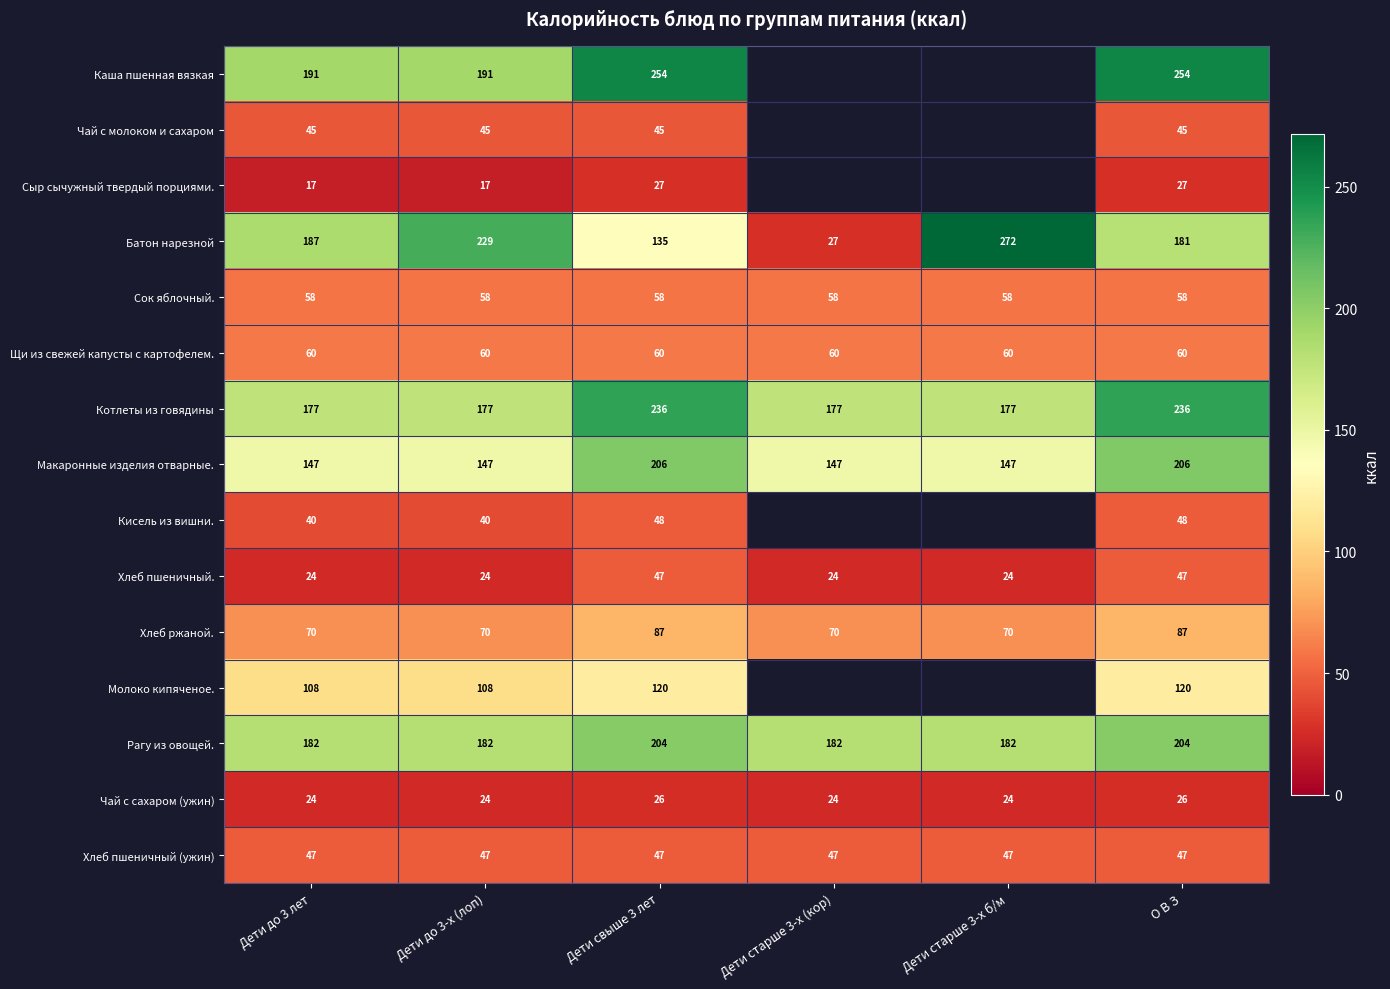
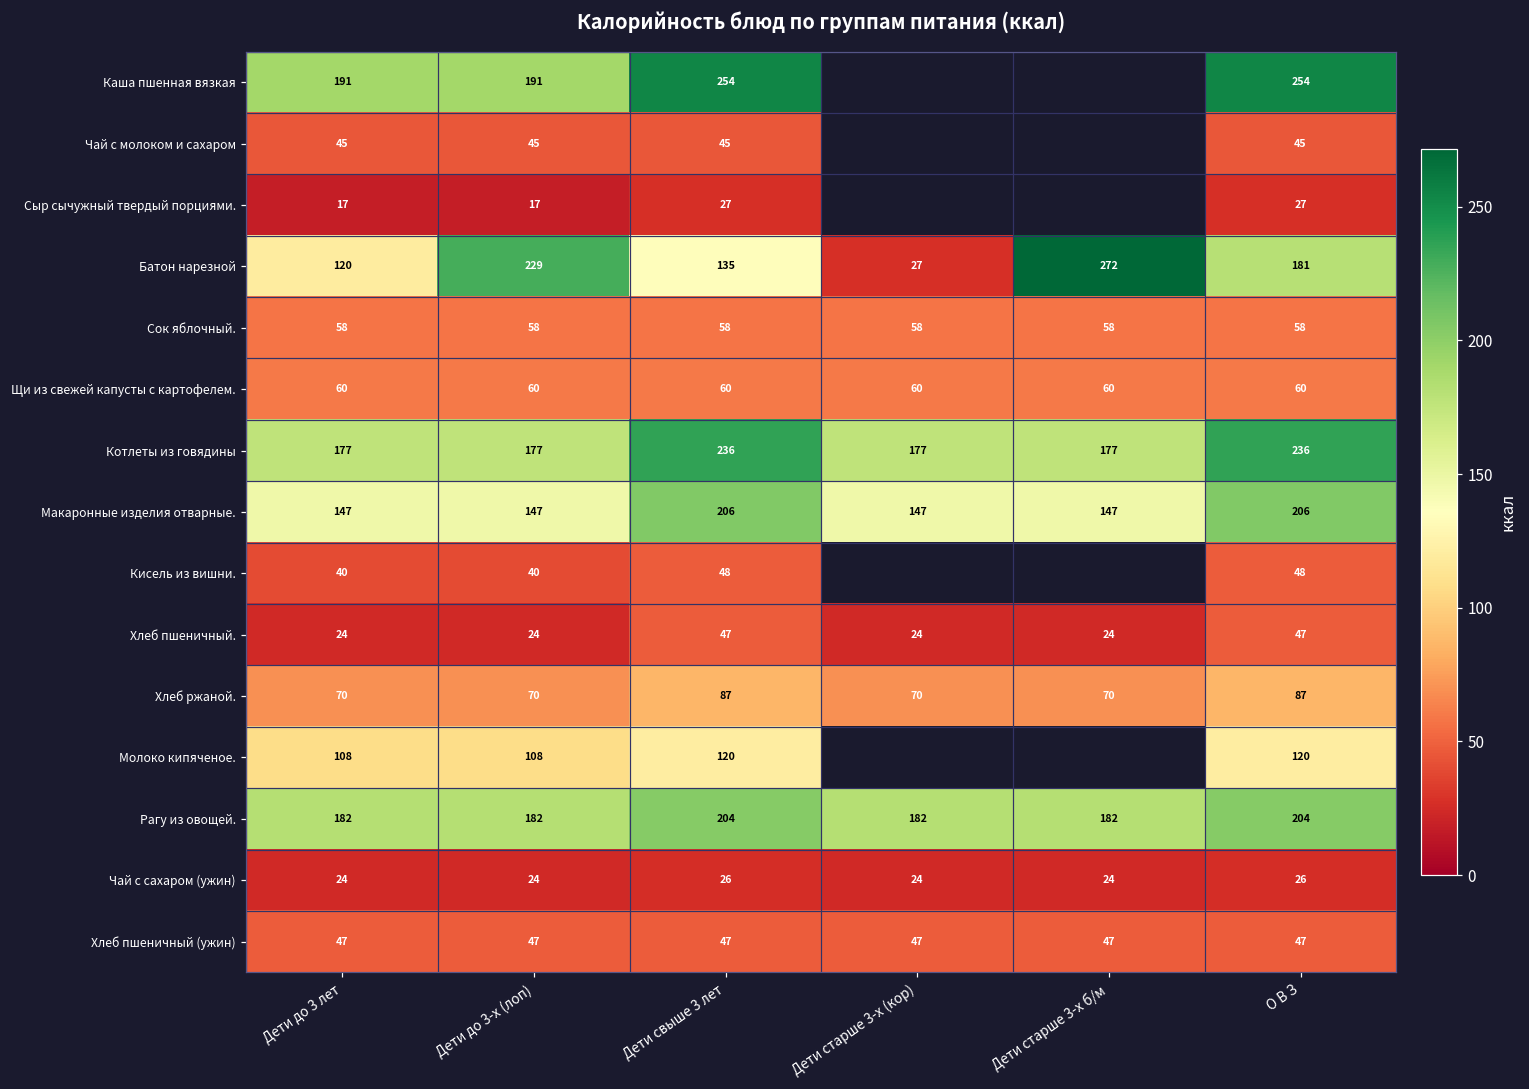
  {
    "Каша пшенная вязкая": {
      "Дети до 3 лет": 191,
      "Дети до 3-х (лоп)": 191,
      "Дети свыше 3 лет": 254,
      "О В З": 254
    },
    "Чай с молоком и сахаром": {
      "Дети до 3 лет": 45,
      "Дети до 3-х (лоп)": 45,
      "Дети свыше 3 лет": 45,
      "О В З": 45
    },
    "Сыр сычужный твердый порциями.": {
      "Дети до 3 лет": 17,
      "Дети до 3-х (лоп)": 17,
      "Дети свыше 3 лет": 27,
      "О В З": 27
    },
    "Батон нарезной": {
-     "Дети до 3 лет": 187,
+     "Дети до 3 лет": 120,
      "Дети до 3-х (лоп)": 229,
      "Дети свыше 3 лет": 135,
      "Дети старше 3-х (кор)": 27,
      "Дети старше 3-х б/м": 272,
      "О В З": 181
    },
    "Сок яблочный.": {
      "Дети до 3 лет": 58,
      "Дети до 3-х (лоп)": 58,
      "Дети свыше 3 лет": 58,
      "Дети старше 3-х (кор)": 58,
      "Дети старше 3-х б/м": 58,
      "О В З": 58
    },
    "Щи из свежей капусты с картофелем.": {
      "Дети до 3 лет": 60,
      "Дети до 3-х (лоп)": 60,
      "Дети свыше 3 лет": 60,
      "Дети старше 3-х (кор)": 60,
      "Дети старше 3-х б/м": 60,
      "О В З": 60
    },
    "Котлеты из говядины": {
      "Дети до 3 лет": 177,
      "Дети до 3-х (лоп)": 177,
      "Дети свыше 3 лет": 236,
      "Дети старше 3-х (кор)": 177,
      "Дети старше 3-х б/м": 177,
      "О В З": 236
    },
    "Макаронные изделия отварные.": {
      "Дети до 3 лет": 147,
      "Дети до 3-х (лоп)": 147,
      "Дети свыше 3 лет": 206,
      "Дети старше 3-х (кор)": 147,
      "Дети старше 3-х б/м": 147,
      "О В З": 206
    },
    "Кисель из вишни.": {
      "Дети до 3 лет": 40,
      "Дети до 3-х (лоп)": 40,
      "Дети свыше 3 лет": 48,
      "О В З": 48
    },
    "Хлеб пшеничный.": {
      "Дети до 3 лет": 24,
      "Дети до 3-х (лоп)": 24,
      "Дети свыше 3 лет": 47,
      "Дети старше 3-х (кор)": 24,
      "Дети старше 3-х б/м": 24,
      "О В З": 47
    },
    "Хлеб ржаной.": {
      "Дети до 3 лет": 70,
      "Дети до 3-х (лоп)": 70,
      "Дети свыше 3 лет": 87,
      "Дети старше 3-х (кор)": 70,
      "Дети старше 3-х б/м": 70,
      "О В З": 87
    },
    "Молоко кипяченое.": {
      "Дети до 3 лет": 108,
      "Дети до 3-х (лоп)": 108,
      "Дети свыше 3 лет": 120,
      "О В З": 120
    },
    "Рагу из овощей.": {
      "Дети до 3 лет": 182,
      "Дети до 3-х (лоп)": 182,
      "Дети свыше 3 лет": 204,
      "Дети старше 3-х (кор)": 182,
      "Дети старше 3-х б/м": 182,
      "О В З": 204
    },
    "Чай с сахаром (ужин)": {
      "Дети до 3 лет": 24,
      "Дети до 3-х (лоп)": 24,
      "Дети свыше 3 лет": 26,
      "Дети старше 3-х (кор)": 24,
      "Дети старше 3-х б/м": 24,
      "О В З": 26
    },
    "Хлеб пшеничный (ужин)": {
      "Дети до 3 лет": 47,
      "Дети до 3-х (лоп)": 47,
      "Дети свыше 3 лет": 47,
      "Дети старше 3-х (кор)": 47,
      "Дети старше 3-х б/м": 47,
      "О В З": 47
    }
  }
